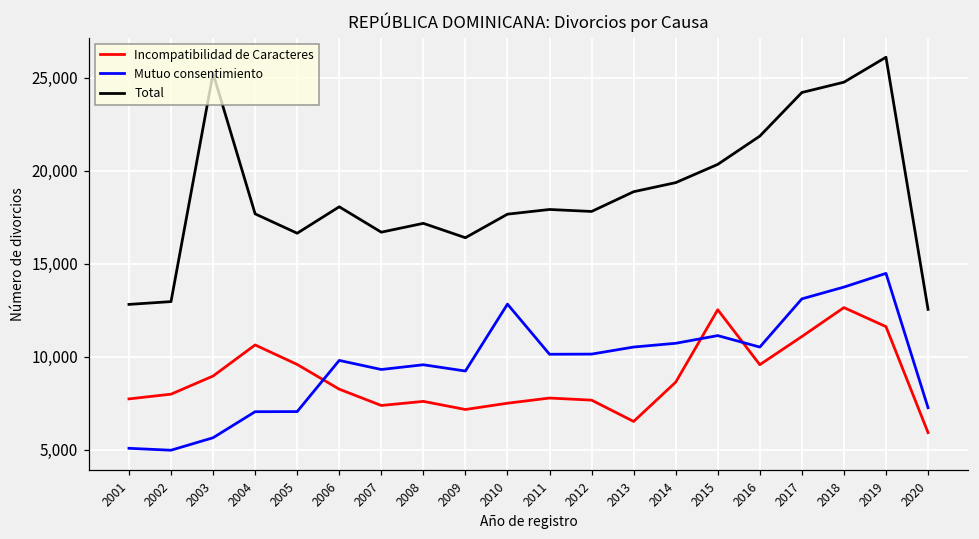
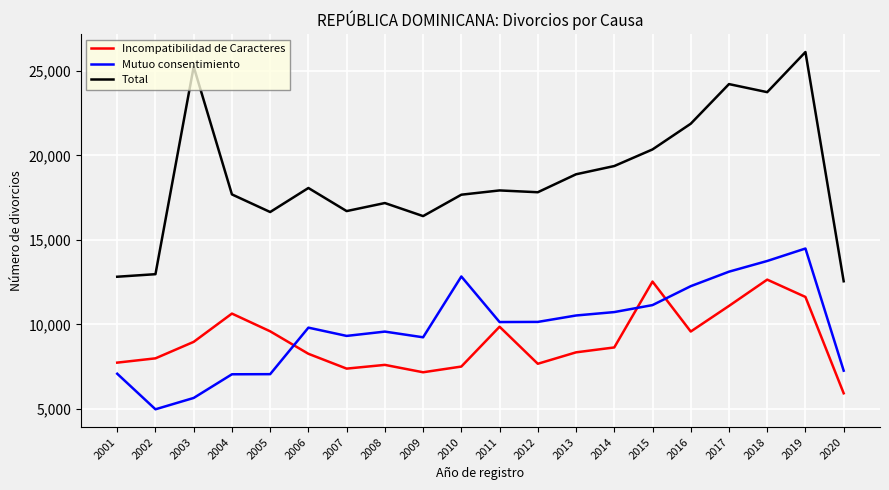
  {
    "Incompatibilidad de Caracteres": {
      "2001": "7,700",
      "2002": "8,000",
      "2003": "9,000",
      "2004": "10,600",
      "2005": "9,600",
      "2006": "8,300",
      "2007": "7,400",
      "2008": "7,600",
      "2009": "7,200",
      "2010": "7,500",
-     "2011": "7,800",
+     "2011": "9,900",
      "2012": "7,700",
-     "2013": "6,500",
+     "2013": "8,300",
      "2014": "8,600",
      "2015": "12,500",
      "2016": "9,600",
      "2017": "11,100",
      "2018": "12,700",
      "2019": "11,600",
      "2020": "5,900"
    },
    "Mutuo consentimiento": {
-     "2001": "5,100",
+     "2001": "7,100",
      "2002": "5,000",
      "2003": "5,700",
      "2004": "7,100",
      "2005": "7,100",
      "2006": "9,800",
      "2007": "9,300",
      "2008": "9,600",
      "2009": "9,200",
      "2010": "12,800",
      "2011": "10,100",
      "2012": "10,100",
      "2013": "10,500",
      "2014": "10,700",
      "2015": "11,100",
-     "2016": "10,500",
+     "2016": "12,300",
      "2017": "13,100",
      "2018": "13,800",
      "2019": "14,500",
      "2020": "7,300"
    },
    "Total": {
      "2001": "12,800",
      "2002": "13,000",
      "2004": "17,700",
      "2005": "16,600",
      "2006": "18,100",
      "2007": "16,700",
      "2008": "17,200",
      "2009": "16,400",
      "2010": "17,700",
      "2011": "17,900",
      "2012": "17,800",
      "2013": "18,900",
      "2014": "19,400",
      "2015": "20,400",
      "2016": "21,900",
      "2017": "24,200",
-     "2018": "24,800",
+     "2018": "23,700",
      "2019": "26,100",
      "2020": "12,600"
    }
  }
